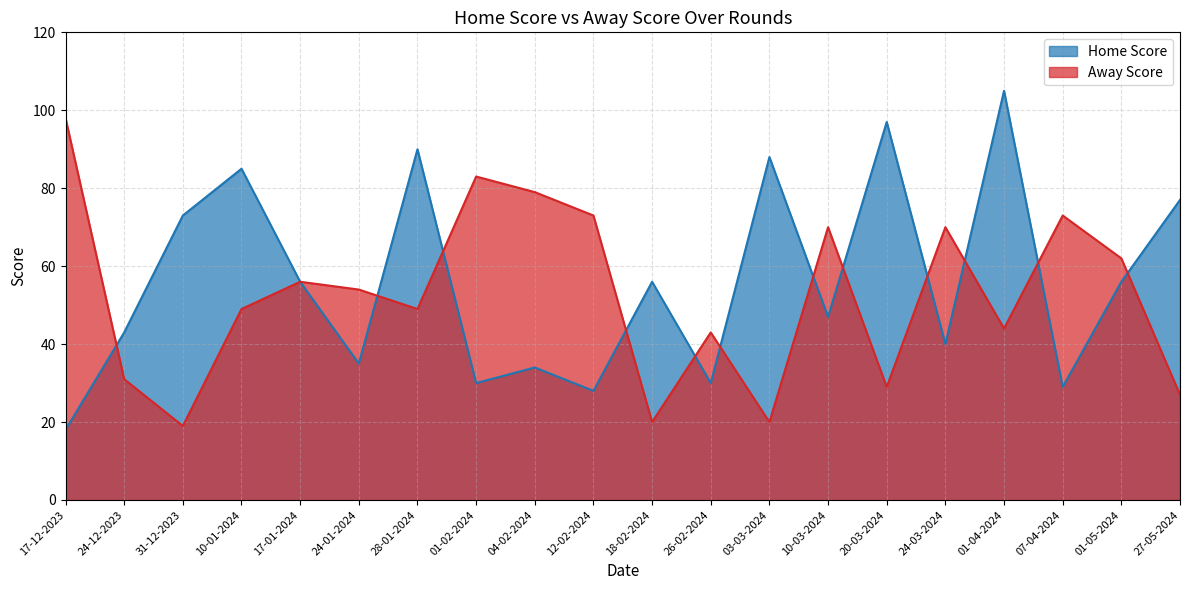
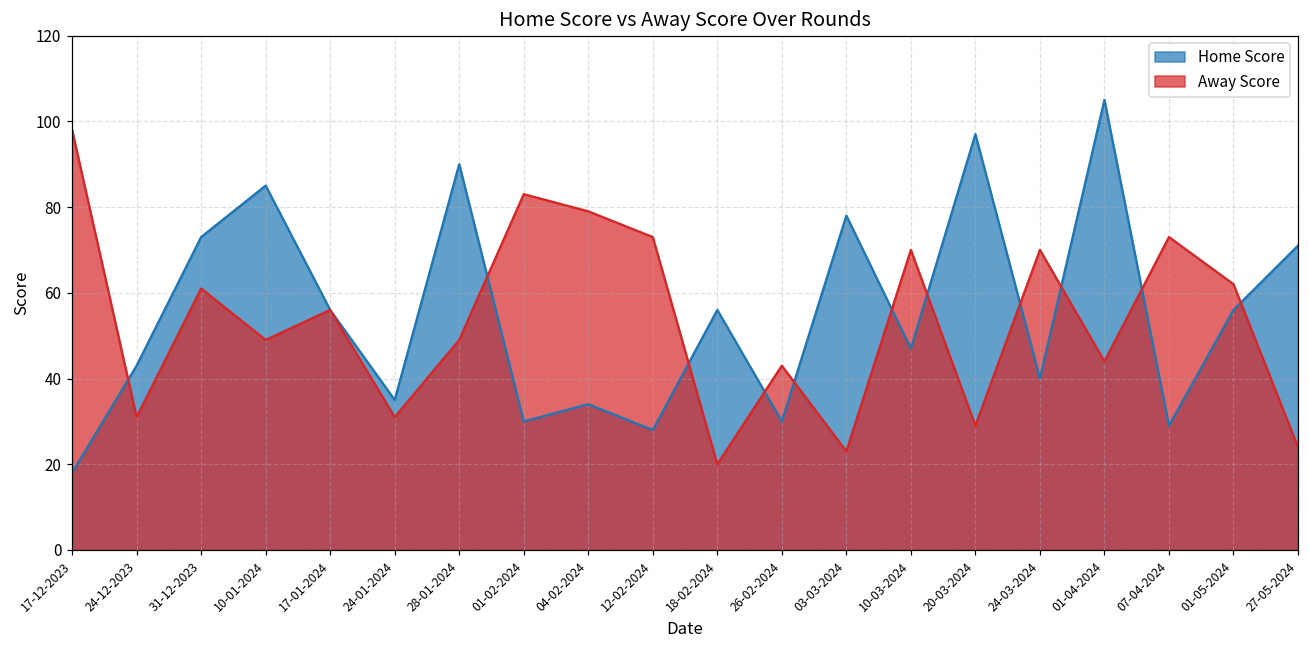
  {
    "Home Score": {
      "17-12-2023": 18,
      "24-12-2023": 43,
      "31-12-2023": 73,
      "10-01-2024": 85,
      "24-01-2024": 35,
      "28-01-2024": 90,
      "01-02-2024": 30,
      "04-02-2024": 34,
      "12-02-2024": 28,
      "18-02-2024": 56,
      "26-02-2024": 30,
-     "03-03-2024": 88,
+     "03-03-2024": 78,
      "10-03-2024": 47,
      "20-03-2024": 97,
      "24-03-2024": 40,
      "01-04-2024": 105,
      "07-04-2024": 29,
      "01-05-2024": 56,
-     "27-05-2024": 77
+     "27-05-2024": 71
    },
    "Away Score": {
      "17-12-2023": 98,
      "24-12-2023": 31,
-     "31-12-2023": 19,
+     "31-12-2023": 61,
      "10-01-2024": 49,
-     "24-01-2024": 54,
+     "24-01-2024": 31,
      "28-01-2024": 49,
      "01-02-2024": 83,
      "04-02-2024": 79,
      "12-02-2024": 73,
      "18-02-2024": 20,
      "26-02-2024": 43,
-     "03-03-2024": 20,
+     "03-03-2024": 23,
      "10-03-2024": 70,
      "20-03-2024": 29,
      "24-03-2024": 70,
      "01-04-2024": 44,
      "07-04-2024": 73,
      "01-05-2024": 62,
-     "27-05-2024": 27
+     "27-05-2024": 24
    }
  }
